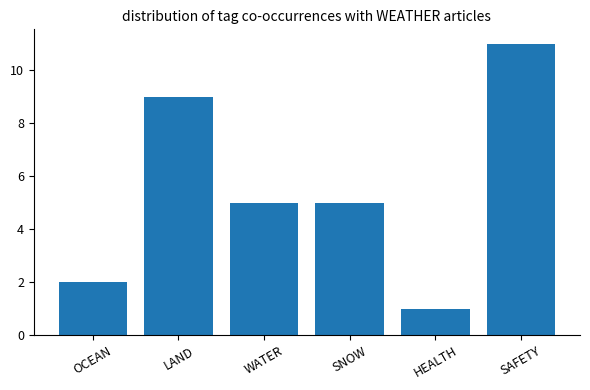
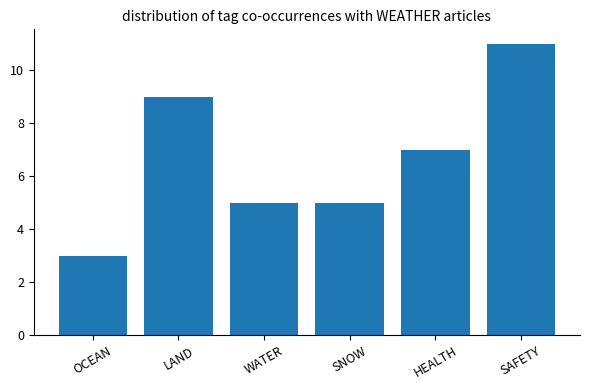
  {
-   "OCEAN": 2,
+   "OCEAN": 3,
    "LAND": 9,
    "WATER": 5,
    "SNOW": 5,
-   "HEALTH": 1,
+   "HEALTH": 7,
    "SAFETY": 11
  }
